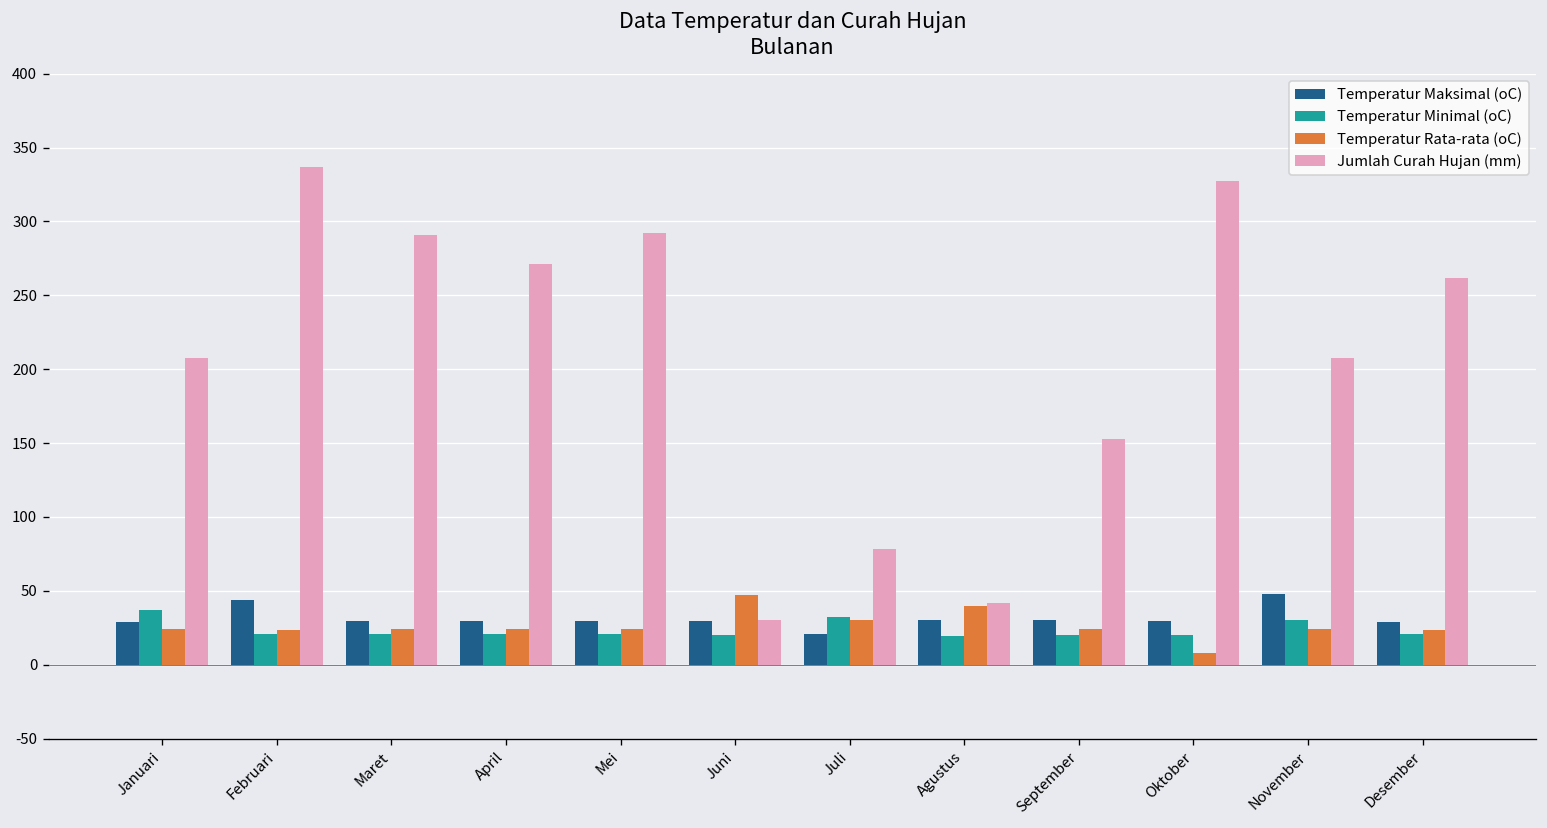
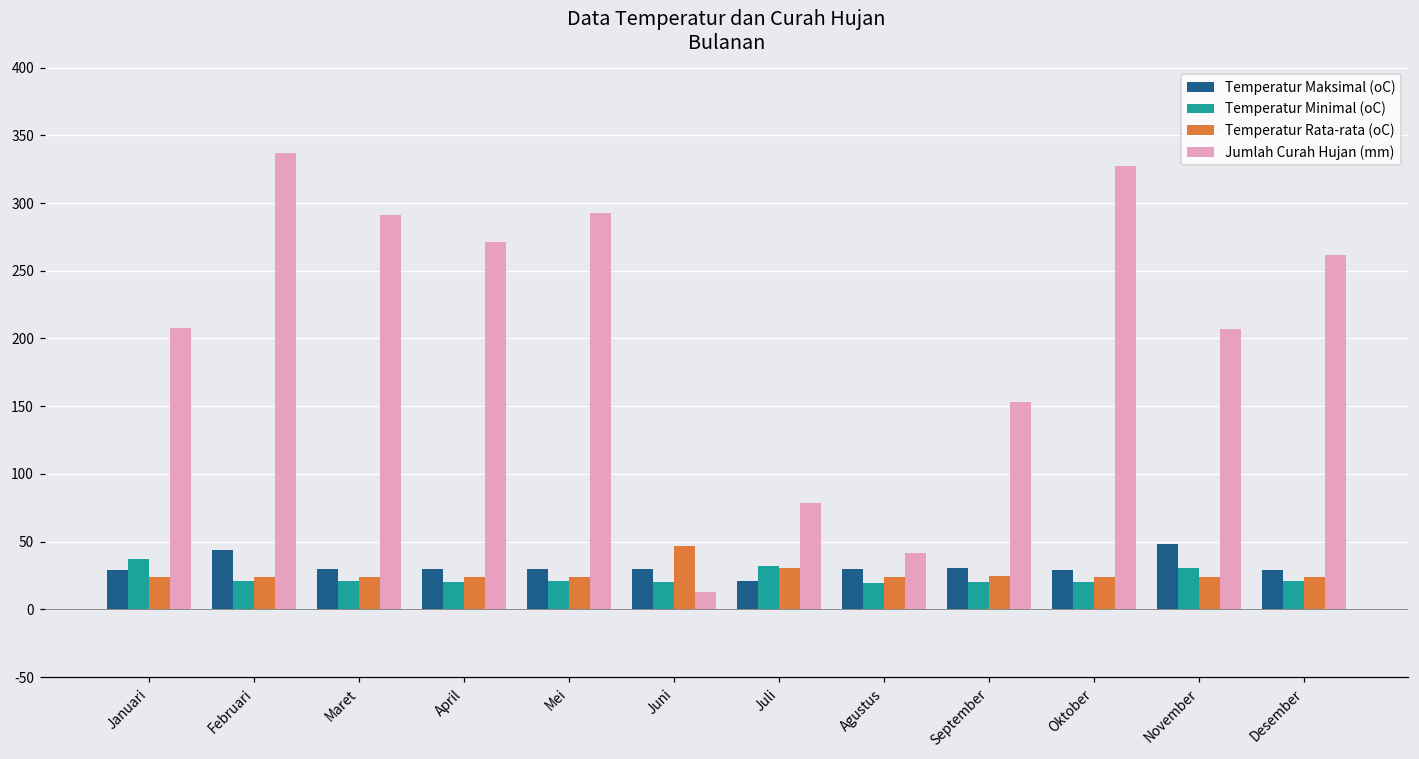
  {
    "Temperatur Maksimal (oC)": {
      "Januari": 29,
      "Februari": 44,
      "Maret": 30,
      "April": 30,
      "Mei": 30,
      "Juni": 30,
      "Juli": 21,
      "Agustus": 30,
      "September": 31,
      "Oktober": 29,
      "November": 48,
      "Desember": 29
    },
    "Temperatur Minimal (oC)": {
      "Januari": 37,
      "Februari": 21,
      "Maret": 21,
      "April": 21,
      "Mei": 21,
      "Juni": 20,
      "Juli": 32,
      "Agustus": 20,
      "September": 20,
      "Oktober": 20,
      "November": 31,
      "Desember": 21
    },
    "Temperatur Rata-rata (oC)": {
      "Januari": 24,
      "Februari": 24,
      "Maret": 24,
      "April": 24,
      "Mei": 24,
      "Juni": 47,
      "Juli": 30,
-     "Agustus": 40,
+     "Agustus": 24,
      "September": 24,
-     "Oktober": 8,
+     "Oktober": 24,
      "November": 24,
      "Desember": 24
    },
    "Jumlah Curah Hujan (mm)": {
      "Januari": 208,
      "Februari": 337,
      "Maret": 291,
      "April": 271,
      "Mei": 292,
-     "Juni": 30,
+     "Juni": 13,
      "Juli": 79,
      "Agustus": 42,
      "September": 153,
      "Oktober": 327,
      "November": 207,
      "Desember": 262
    }
  }
